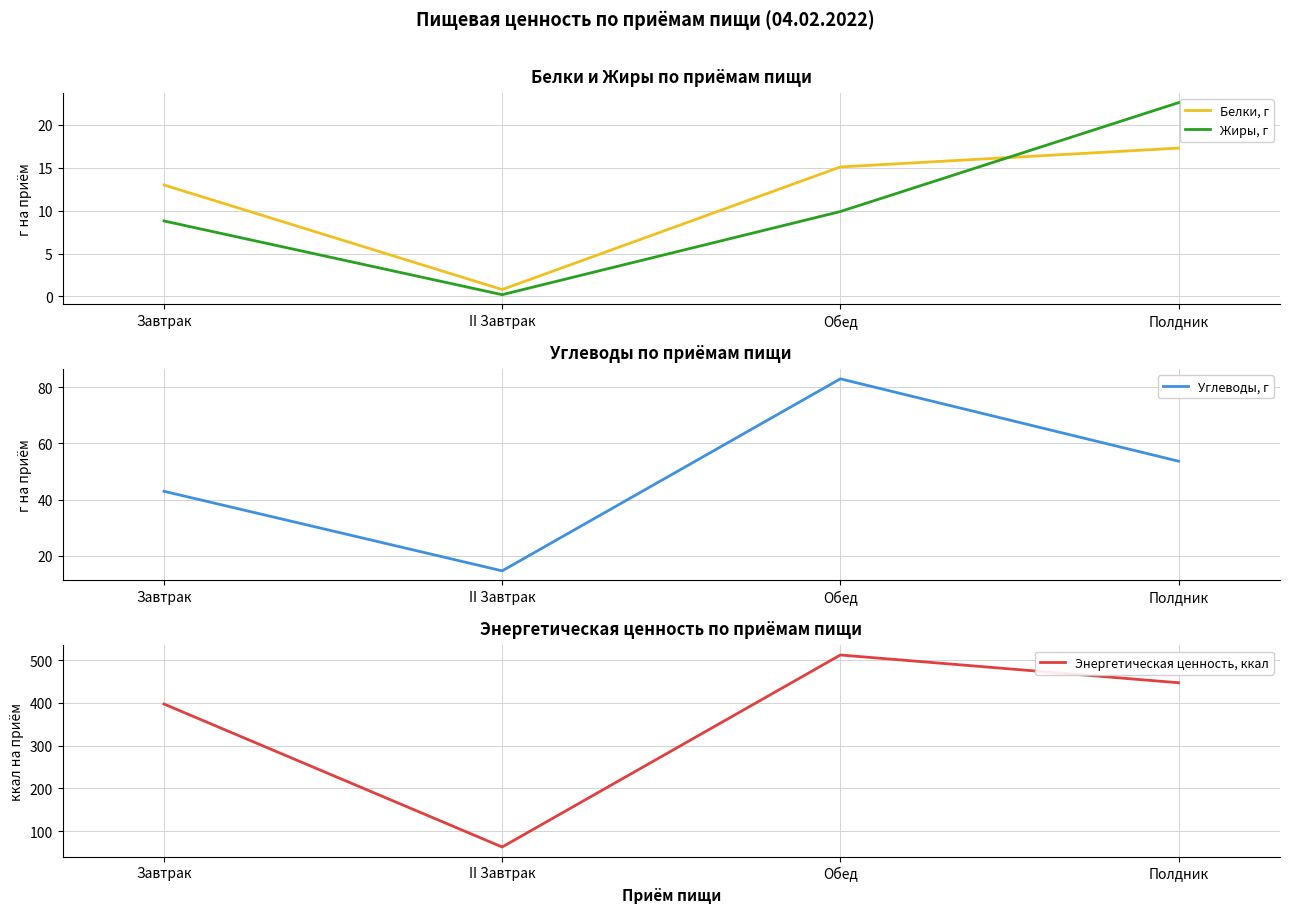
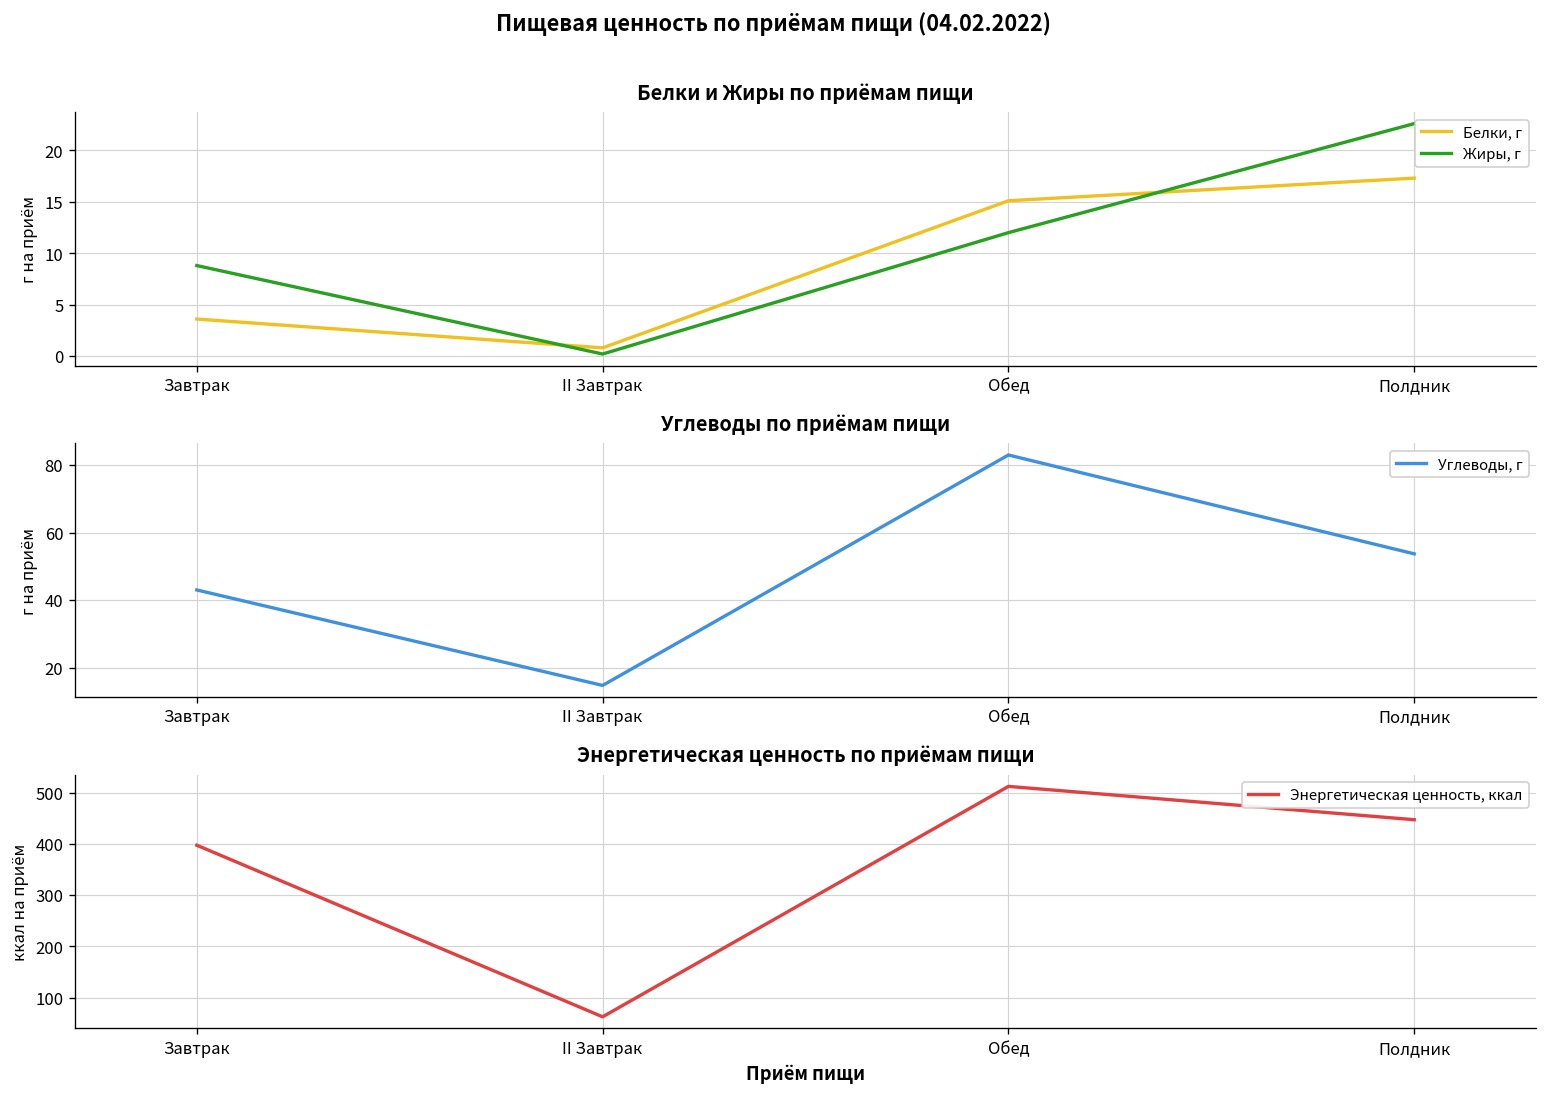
  {
    "Белки и Жиры по приёмам пищи": {
      "Белки, г": {
-       "Завтрак": 13,
+       "Завтрак": 4,
        "II Завтрак": 1,
        "Обед": 15,
        "Полдник": 17
      },
      "Жиры, г": {
        "Завтрак": 9,
        "II Завтрак": 0,
-       "Обед": 10,
+       "Обед": 12,
        "Полдник": 23
      }
    },
    "Углеводы по приёмам пищи": {
      "Завтрак": 43,
      "II Завтрак": 15,
      "Обед": 83,
      "Полдник": 54
    },
    "Энергетическая ценность по приёмам пищи": {
      "Завтрак": 400,
      "II Завтрак": 60,
      "Обед": 510,
      "Полдник": 450
    }
  }
